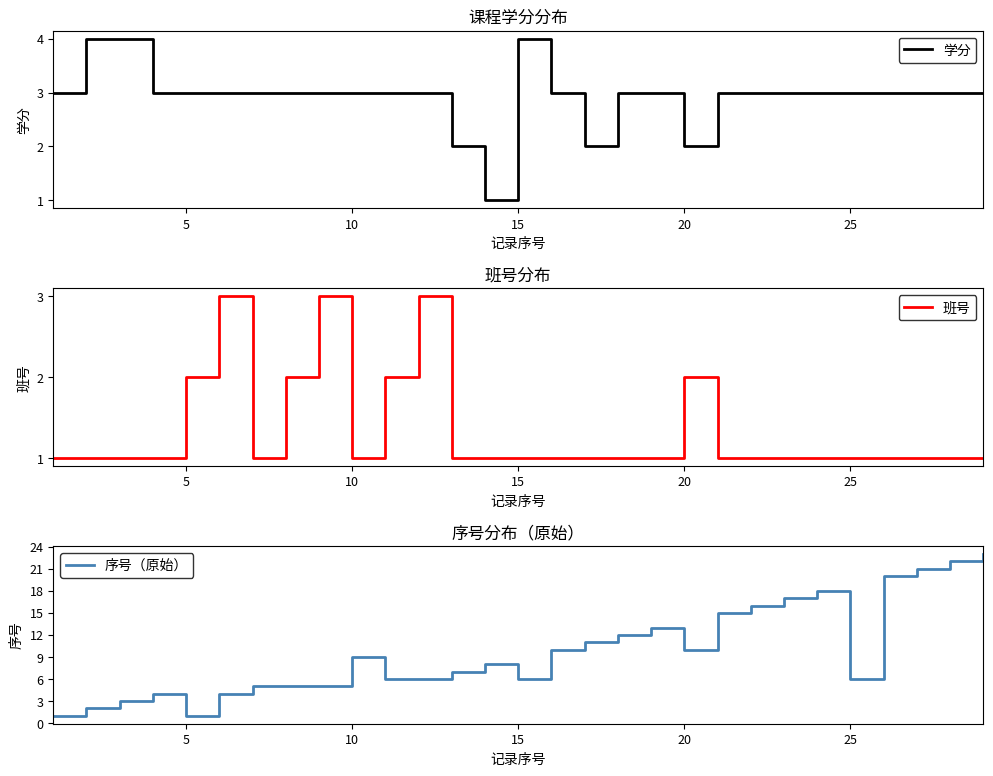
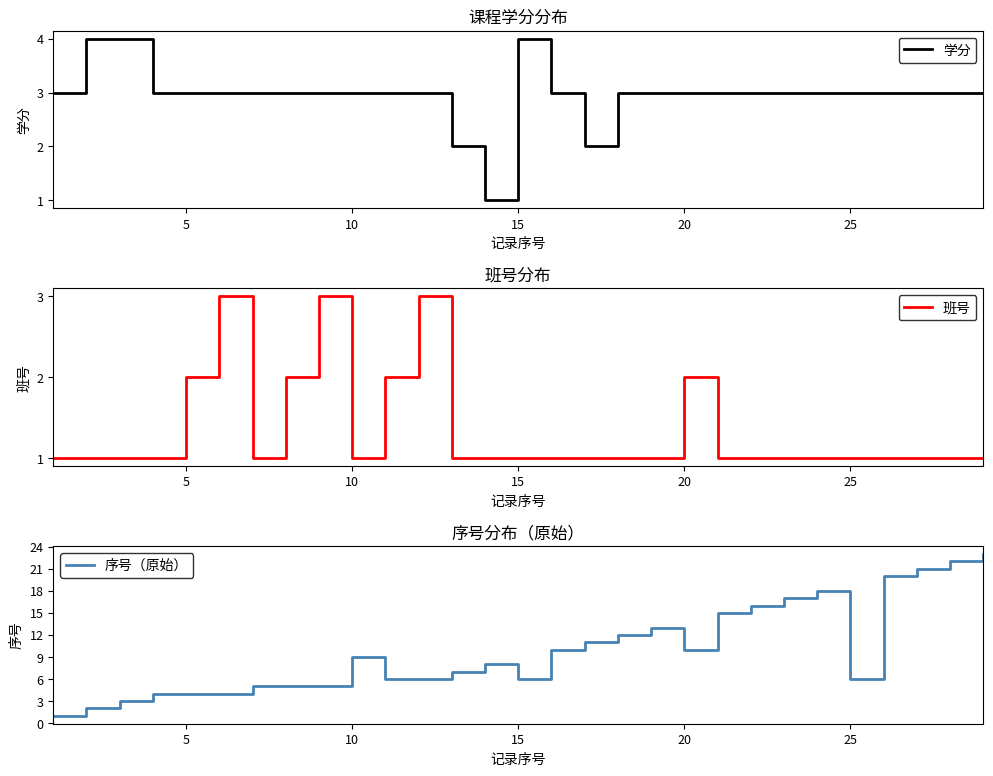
  {
    "课程学分分布": {
      "5": 3,
      "10": 3,
      "15": 4,
-     "20": 2,
+     "20": 3,
      "25": 3
    },
    "班号分布": {
      "5": 2.0,
      "10": 1.0,
      "15": 1.0,
      "20": 2.0,
      "25": 1.0
    },
    "序号分布（原始）": {
-     "5": 1,
+     "5": 4,
      "10": 9,
      "15": 6,
      "20": 10,
      "25": 6
    }
  }
